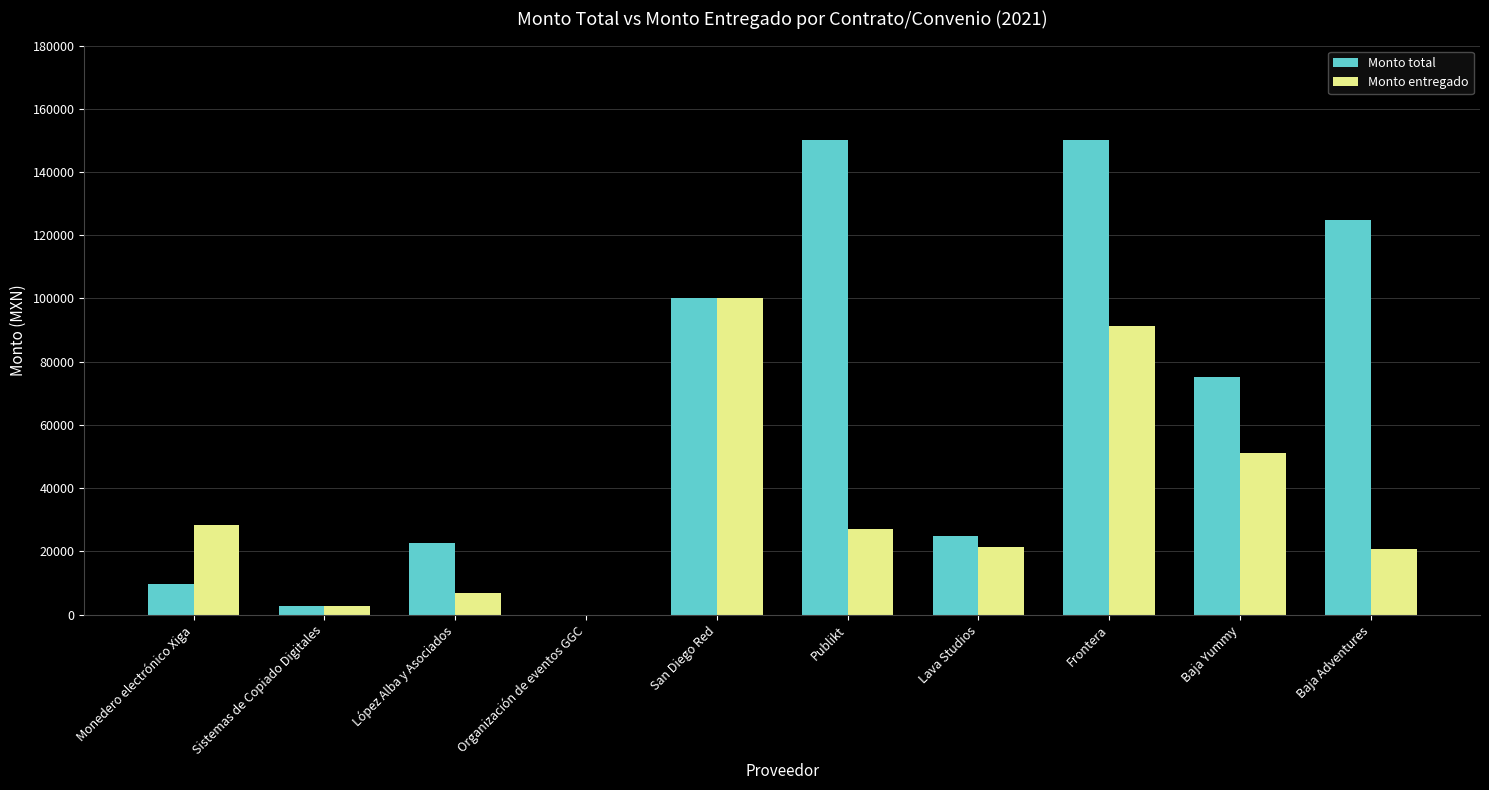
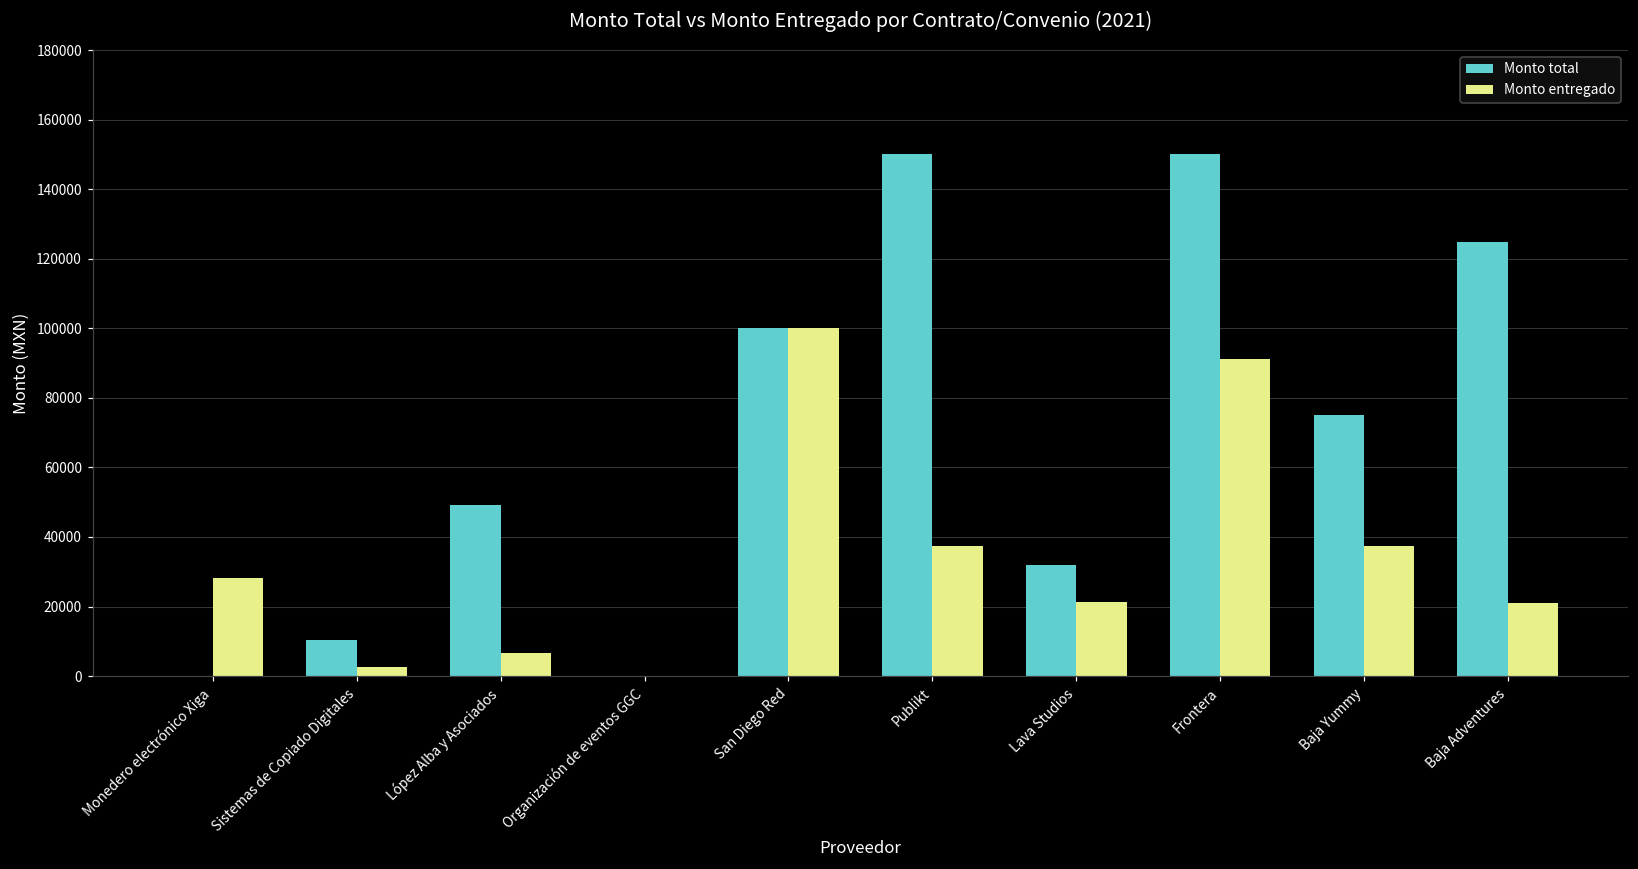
  {
    "Monto total": {
-     "Monedero electrónico Xiga": 10000,
-     "Sistemas de Copiado Digitales": 3000,
-     "López Alba y Asociados": 23000,
+     "Monedero electrónico Xiga": 0,
+     "Sistemas de Copiado Digitales": 10000,
+     "López Alba y Asociados": 49000,
      "Organización de eventos GGC": 0,
      "San Diego Red": 100000,
      "Publikt": 150000,
-     "Lava Studios": 25000,
+     "Lava Studios": 32000,
      "Frontera": 150000,
      "Baja Yummy": 75000,
      "Baja Adventures": 125000
    },
    "Monto entregado": {
      "Monedero electrónico Xiga": 28000,
      "Sistemas de Copiado Digitales": 3000,
      "López Alba y Asociados": 7000,
      "Organización de eventos GGC": 0,
      "San Diego Red": 100000,
-     "Publikt": 27000,
+     "Publikt": 38000,
      "Lava Studios": 21000,
      "Frontera": 91000,
-     "Baja Yummy": 51000,
+     "Baja Yummy": 38000,
      "Baja Adventures": 21000
    }
  }
